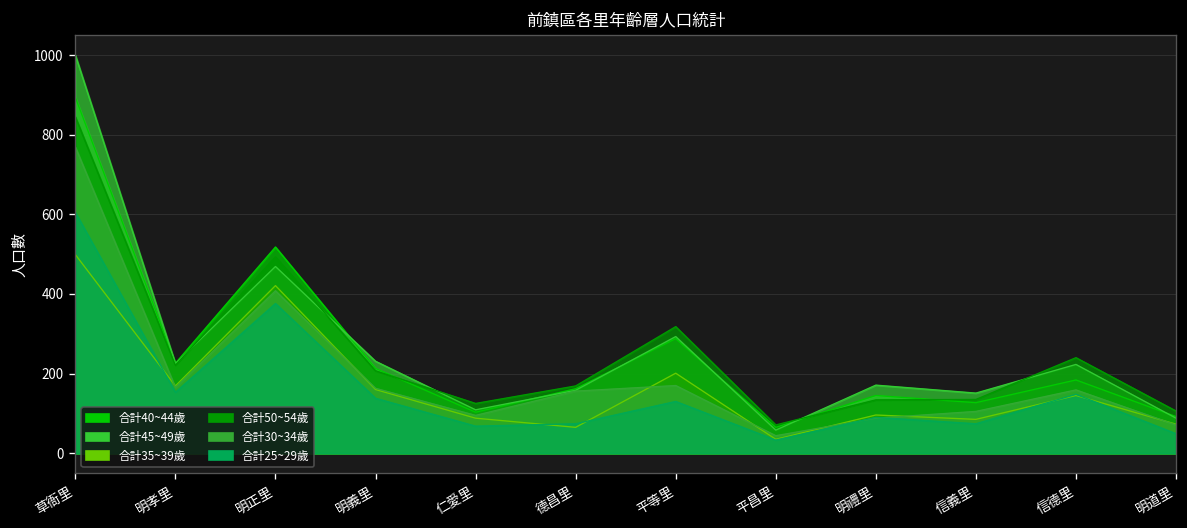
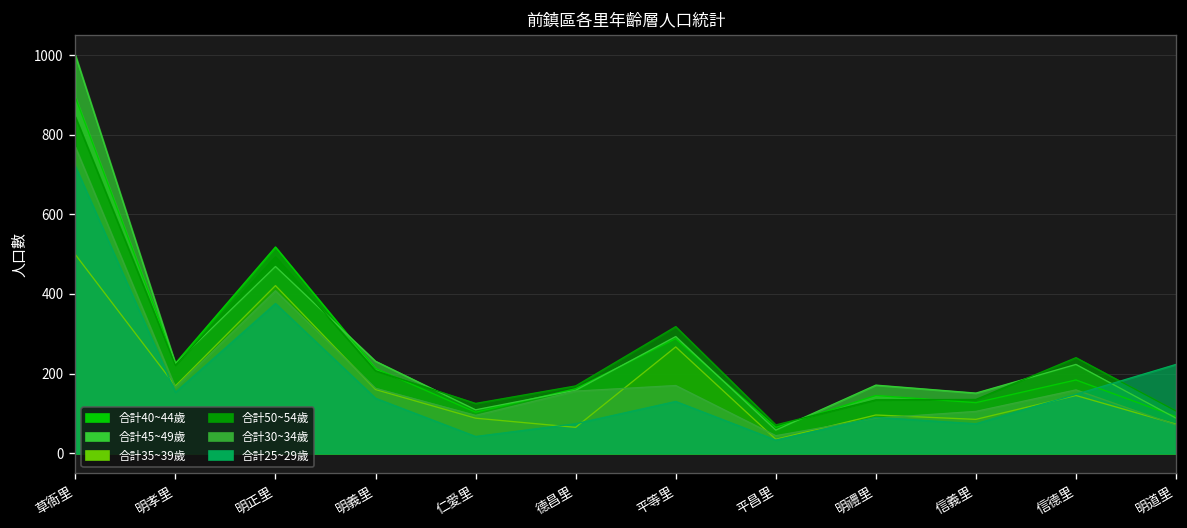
  {
    "合計35~39歲": {
      "草衙里": 500,
      "明正里": 420,
      "德昌里": 70,
-     "平等里": 200,
+     "平等里": 270,
      "信義里": 90
    },
    "合計25~29歲": {
-     "草衙里": 610,
+     "草衙里": 720,
      "明孝里": 150,
      "明正里": 380,
      "明義里": 140,
-     "仁愛里": 70,
+     "仁愛里": 40,
      "德昌里": 70,
      "平等里": 130,
      "信義里": 70,
-     "明道里": 50
+     "明道里": 220
    }
  }
